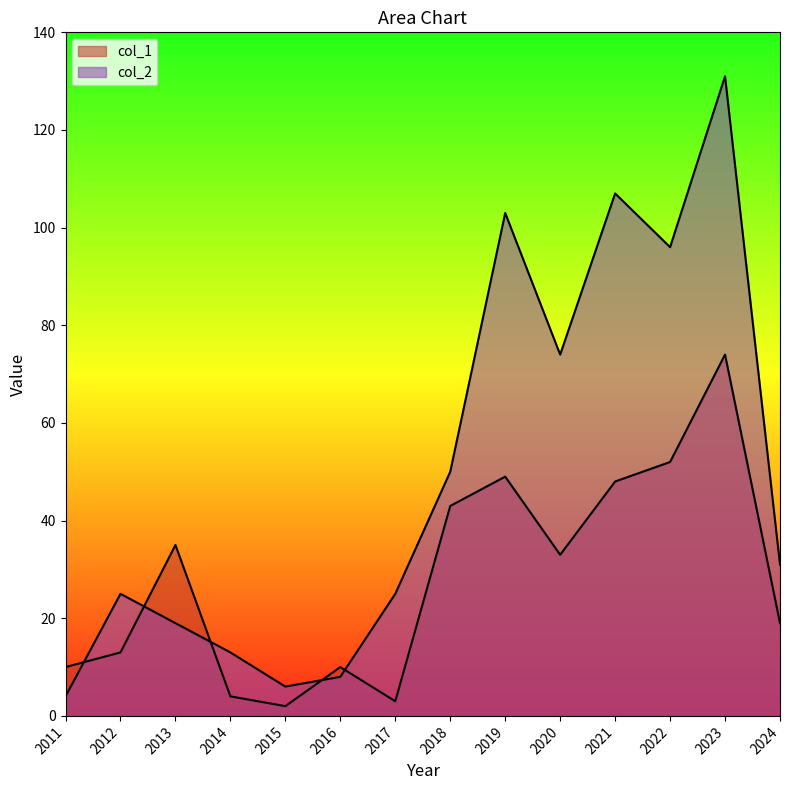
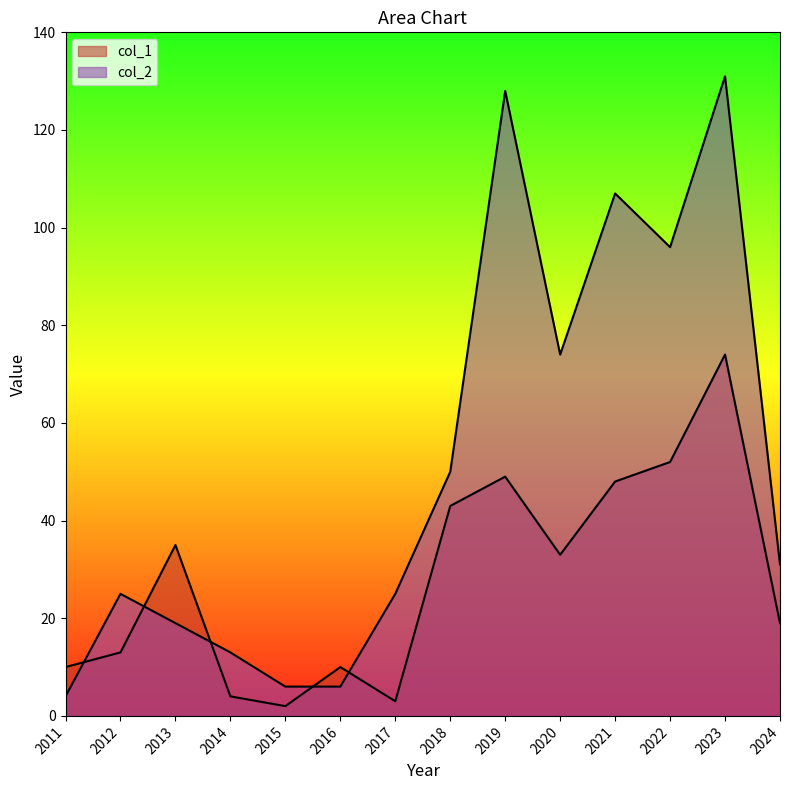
  {
    "col_1": {
      "2011": 10,
      "2012": 13,
      "2013": 35,
      "2014": 4,
      "2015": 2,
      "2016": 10,
      "2017": 3,
      "2018": 43,
      "2019": 49,
      "2020": 33,
      "2021": 48,
      "2022": 52,
      "2023": 74,
      "2024": 19
    },
    "col_2": {
      "2011": 4,
      "2012": 25,
      "2013": 19,
      "2014": 13,
      "2015": 6,
-     "2016": 8,
+     "2016": 6,
      "2017": 25,
      "2018": 50,
-     "2019": 103,
+     "2019": 128,
      "2020": 74,
      "2021": 107,
      "2022": 96,
      "2023": 131,
      "2024": 31
    }
  }
